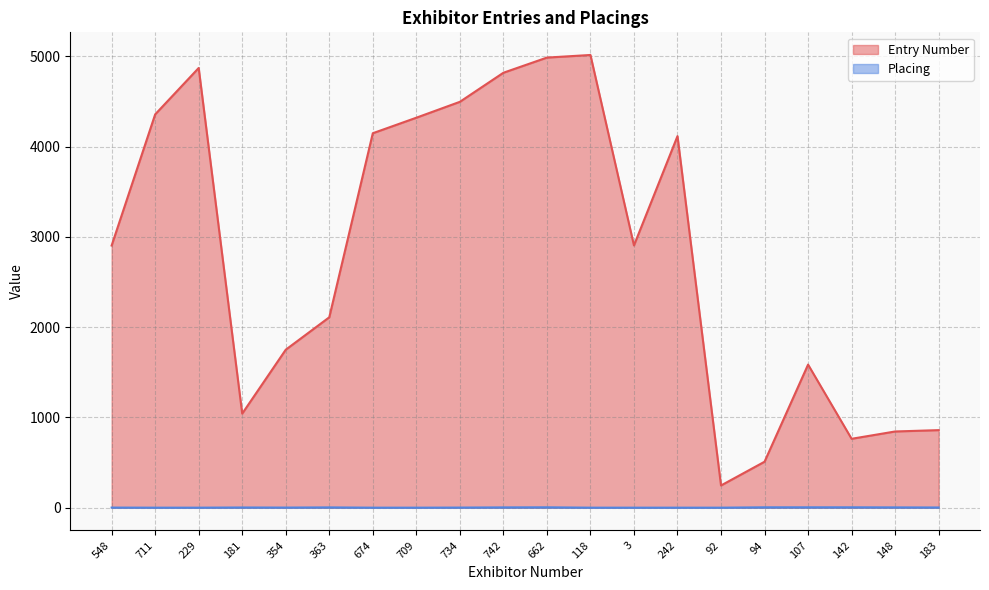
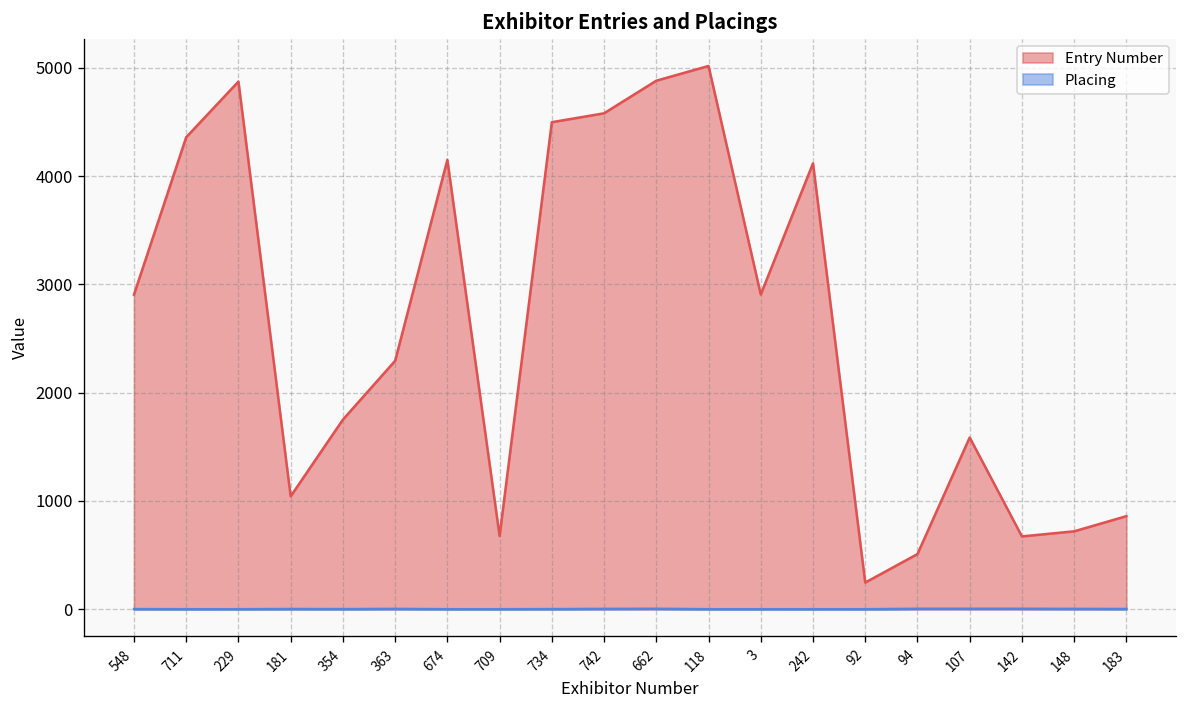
  {
    "Entry Number": {
      "548": 2900,
      "711": 4400,
      "229": 4900,
      "181": 1000,
      "354": 1800,
-     "363": 2100,
+     "363": 2300,
      "674": 4100,
-     "709": 4300,
+     "709": 700,
      "734": 4500,
-     "742": 4800,
-     "662": 5000,
+     "742": 4600,
+     "662": 4900,
      "118": 5000,
      "3": 2900,
      "242": 4100,
      "92": 200,
      "94": 500,
      "107": 1600,
-     "142": 800,
-     "148": 800,
+     "142": 700,
+     "148": 700,
      "183": 900
    },
    "Placing": {
      "548": 0,
      "711": 0,
      "229": 0,
      "181": 0,
      "354": 0,
      "363": 0,
      "674": 0,
      "709": 0,
      "734": 0,
      "742": 0,
      "662": 0,
      "118": 0,
      "3": 0,
      "242": 0,
      "92": 0,
      "94": 0,
      "107": 0,
      "142": 0,
      "148": 0,
      "183": 0
    }
  }
